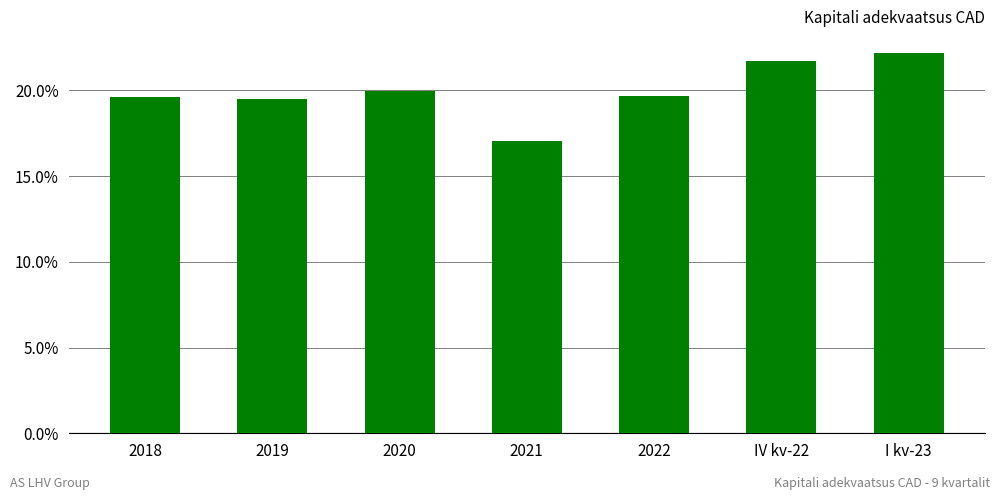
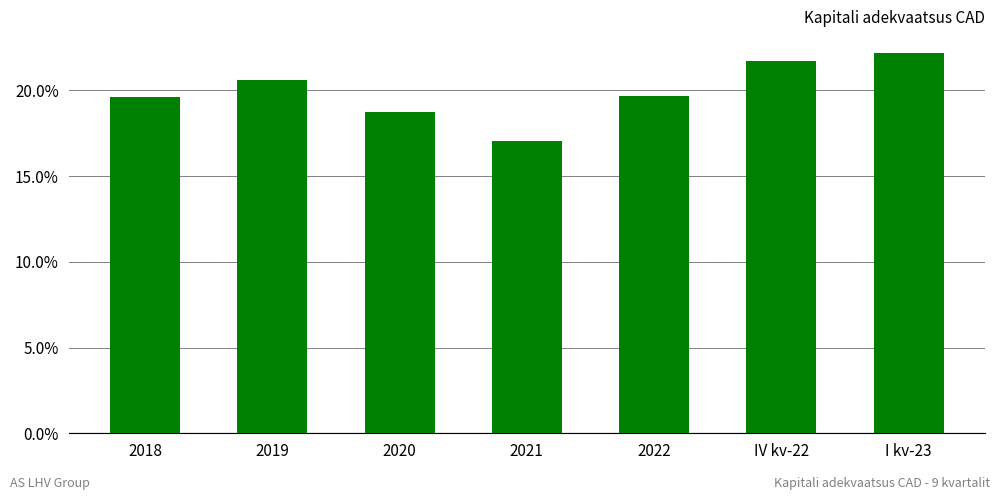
  {
    "2018": "19.6%",
-   "2019": "19.5%",
-   "2020": "20.0%",
+   "2019": "20.6%",
+   "2020": "18.7%",
    "2021": "17.0%",
    "2022": "19.6%",
    "IV kv-22": "21.7%",
    "I kv-23": "22.2%"
  }
